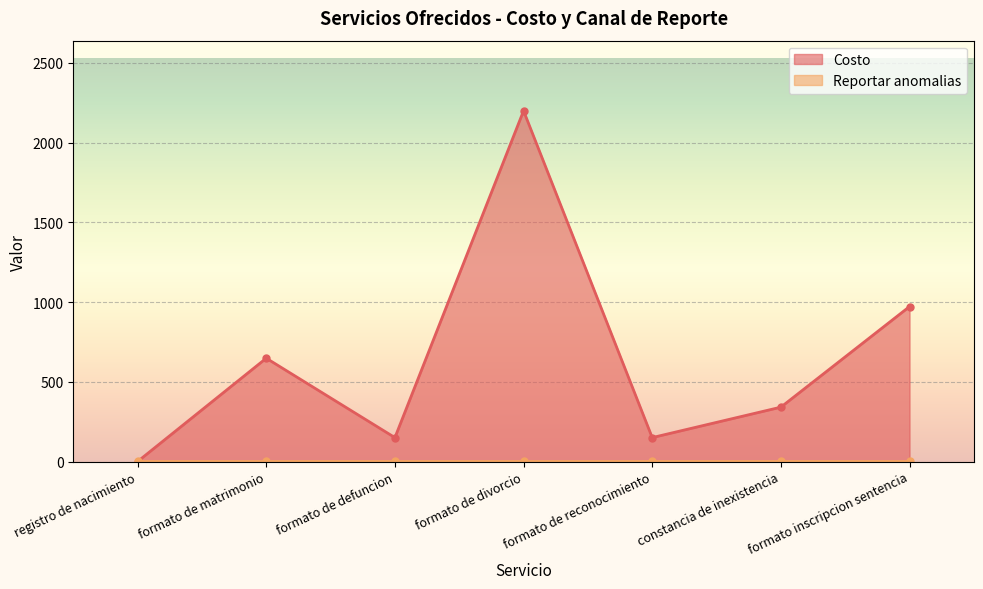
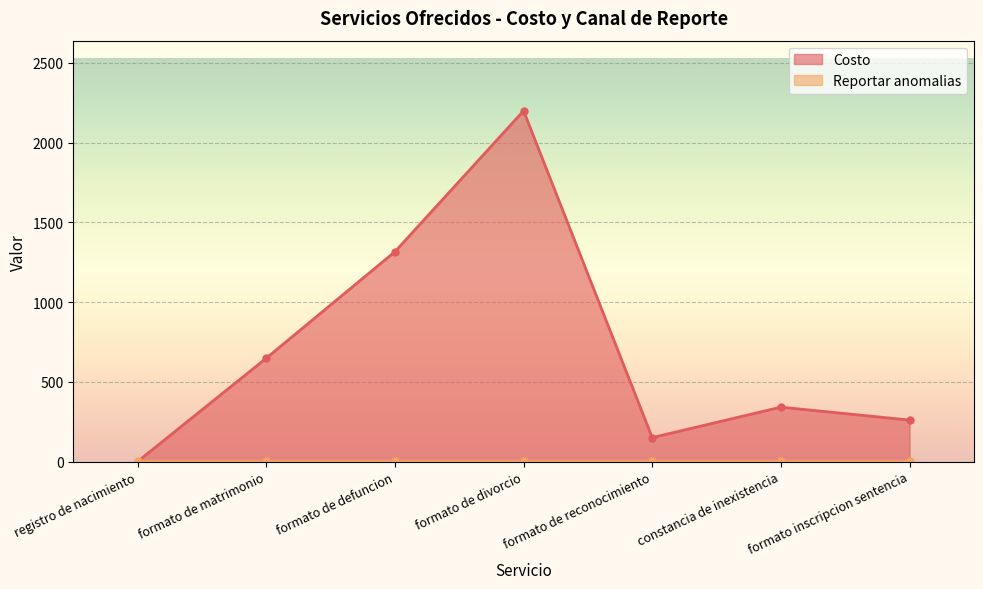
  {
    "Costo": {
      "formato de matrimonio": 650,
-     "formato de defuncion": 150,
+     "formato de defuncion": 1320,
      "formato de divorcio": 2200,
      "formato de reconocimiento": 150,
      "constancia de inexistencia": 340,
-     "formato inscripcion sentencia": 970
+     "formato inscripcion sentencia": 260
    },
    "Reportar anomalias": {
      "formato de matrimonio": 0,
      "formato de defuncion": 0,
      "formato de divorcio": 0,
      "formato de reconocimiento": 0,
      "constancia de inexistencia": 0,
      "formato inscripcion sentencia": 0
    }
  }
